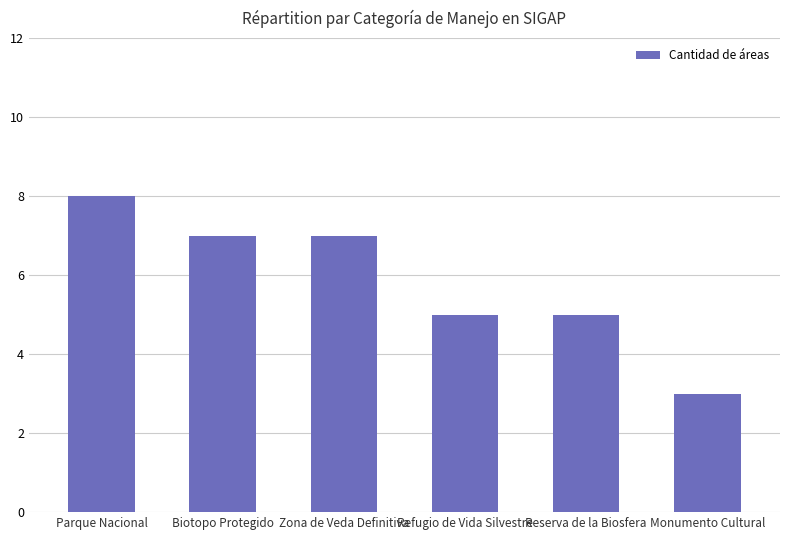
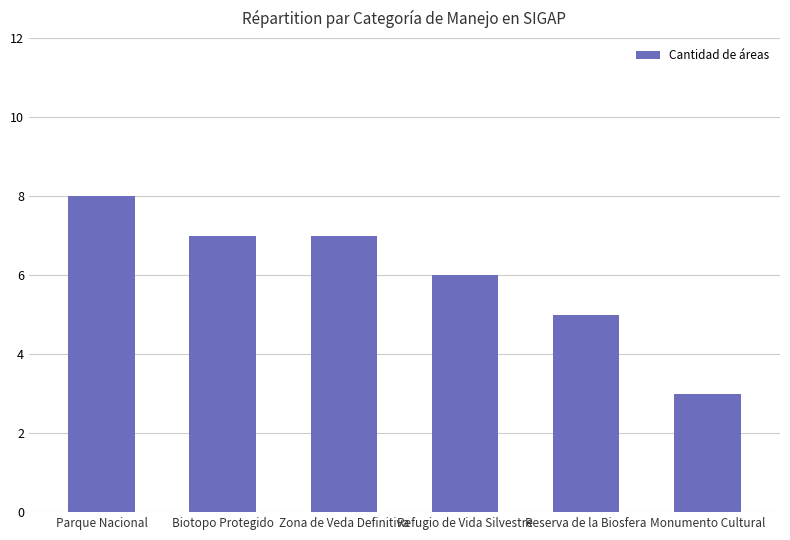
  {
    "Parque Nacional": 8,
    "Biotopo Protegido": 7,
    "Zona de Veda Definitiva": 7,
-   "Refugio de Vida Silvestre": 5,
+   "Refugio de Vida Silvestre": 6,
    "Reserva de la Biosfera": 5,
    "Monumento Cultural": 3
  }
